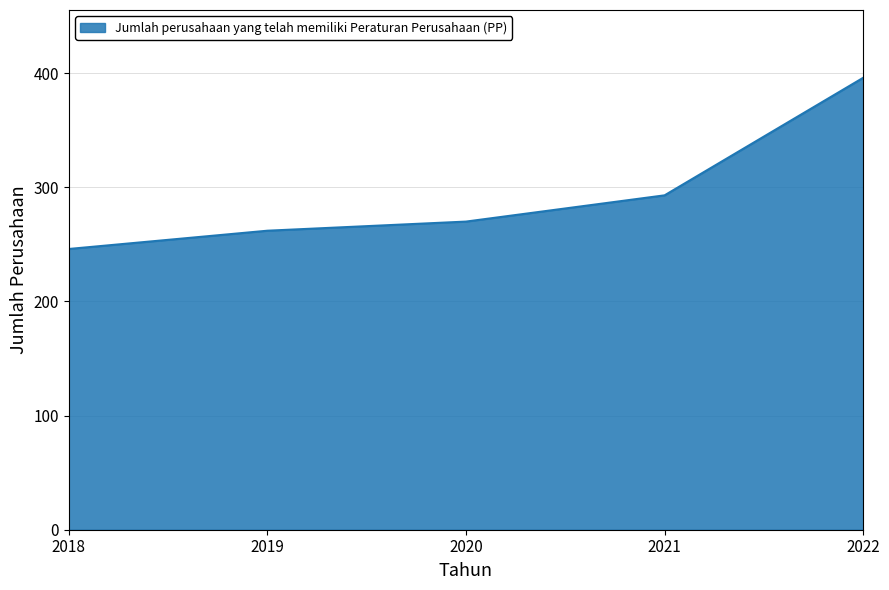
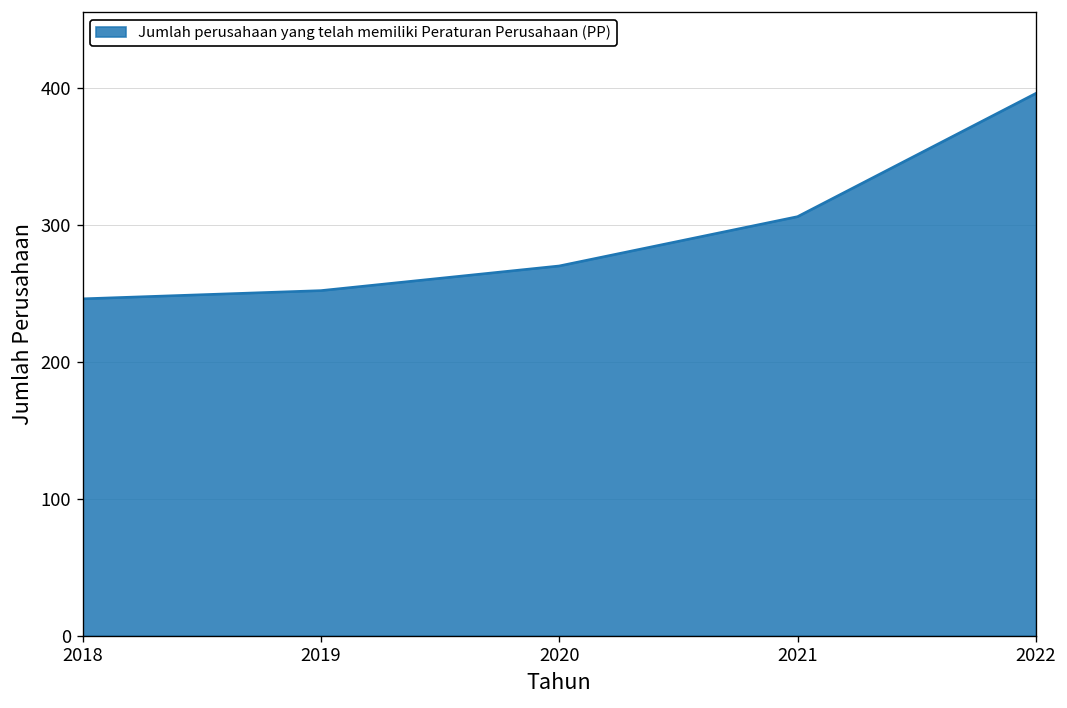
  {
    "2018": 246,
-   "2019": 262,
+   "2019": 252,
    "2020": 270,
-   "2021": 293,
+   "2021": 306,
    "2022": 396
  }
